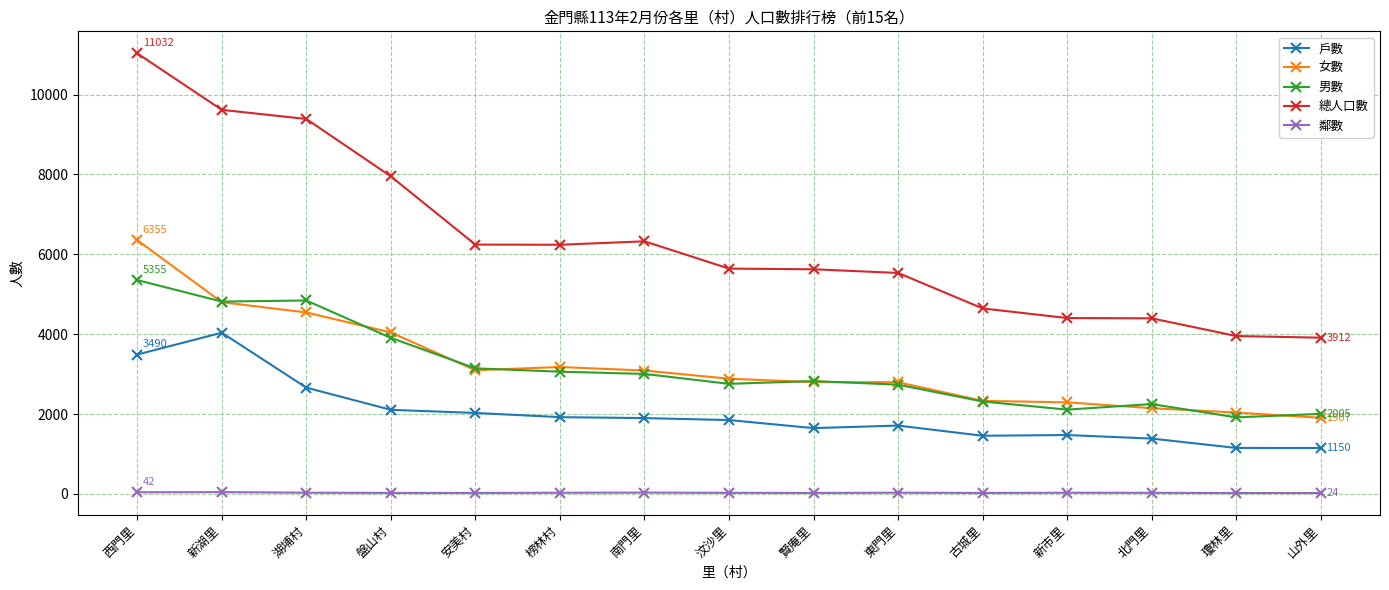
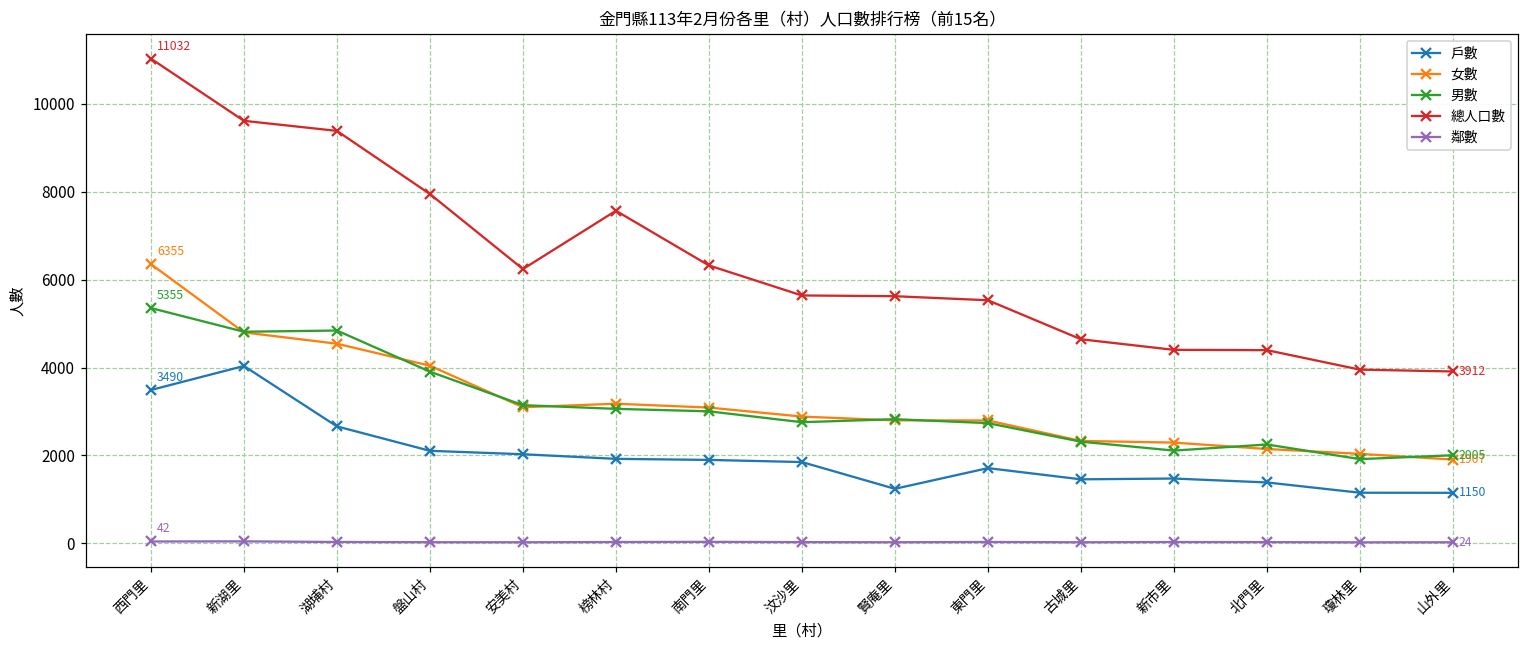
  {
    "戶數": {
      "新湖里": 4000,
      "湖埔村": 2700,
      "盤山村": 2100,
      "安美村": 2000,
      "榜林村": 1900,
      "南門里": 1900,
      "汶沙里": 1900,
-     "賢庵里": 1600,
+     "賢庵里": 1200,
      "東門里": 1700,
      "古城里": 1500,
      "新市里": 1500,
      "北門里": 1400,
      "瓊林里": 1200
    },
    "女數": {
      "西門里": 6355
    },
    "男數": {
      "西門里": 5355
    },
    "總人口數": {
      "新湖里": 9600,
      "湖埔村": 9400,
      "盤山村": 8000,
      "安美村": 6200,
-     "榜林村": 6200,
+     "榜林村": 7600,
      "南門里": 6300,
      "汶沙里": 5600,
      "賢庵里": 5600,
      "東門里": 5500,
      "古城里": 4600,
      "新市里": 4400,
      "北門里": 4400,
      "瓊林里": 4000
    },
    "鄰數": {
      "西門里": 42,
      "山外里": 24
    }
  }
